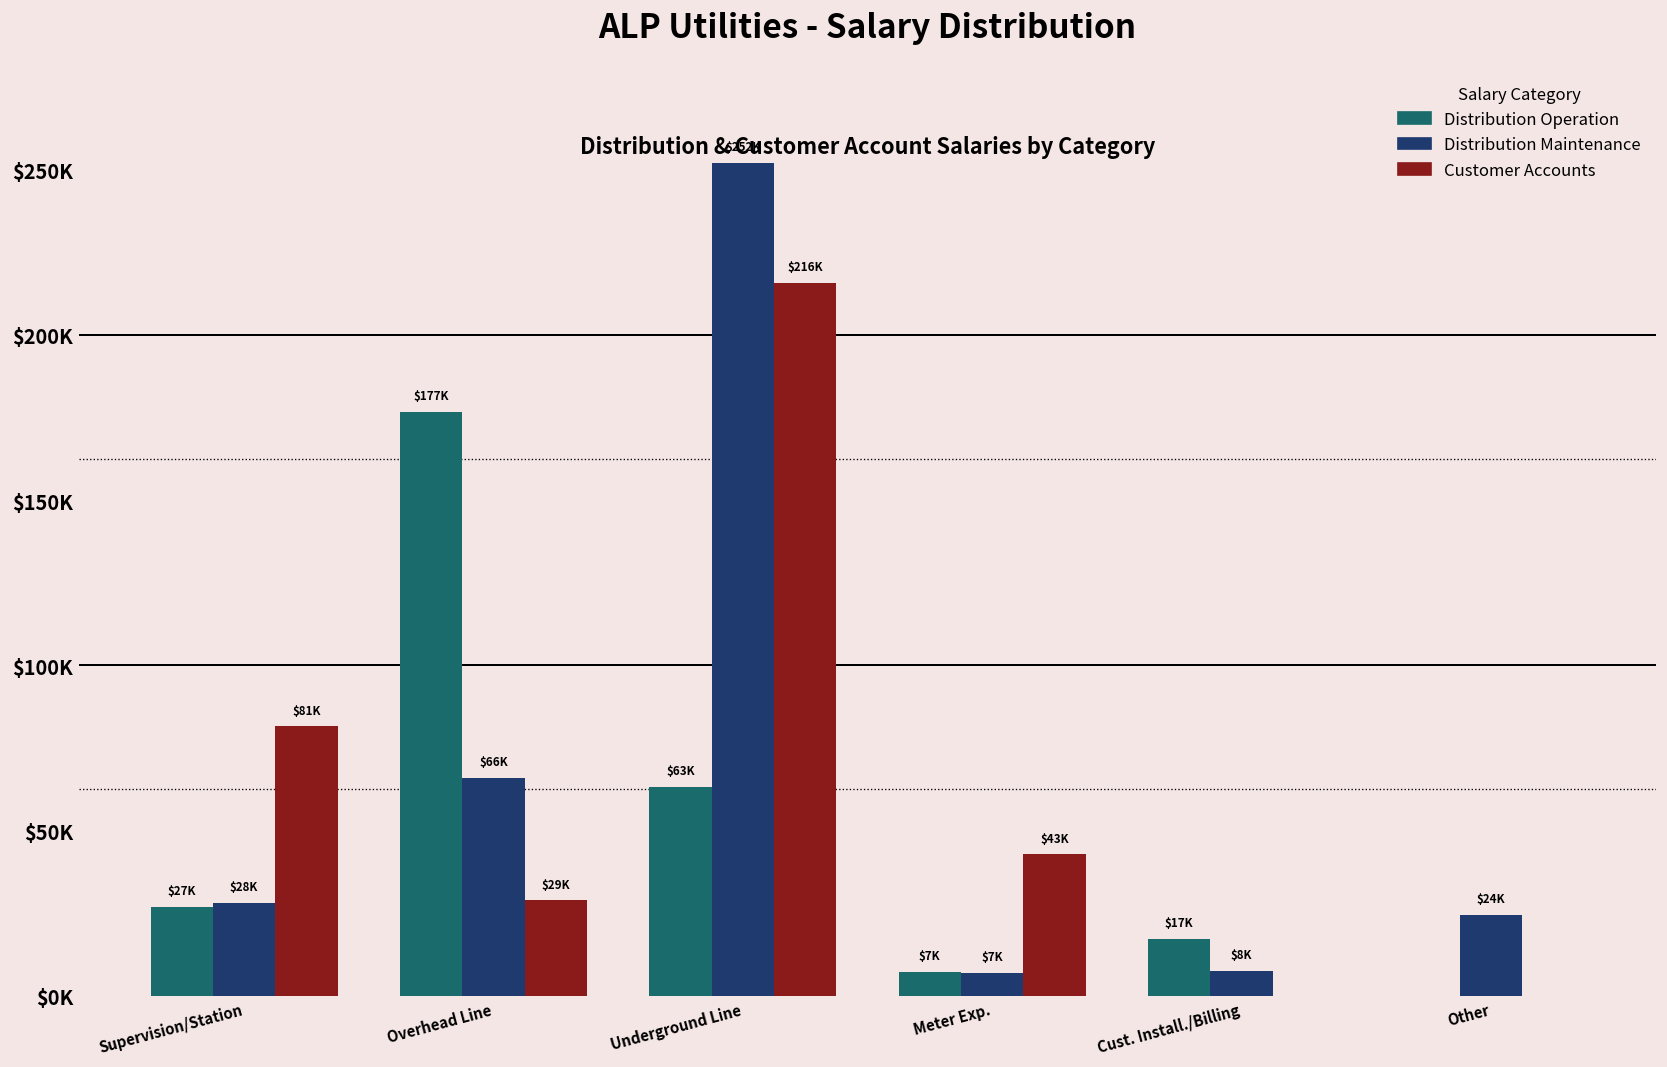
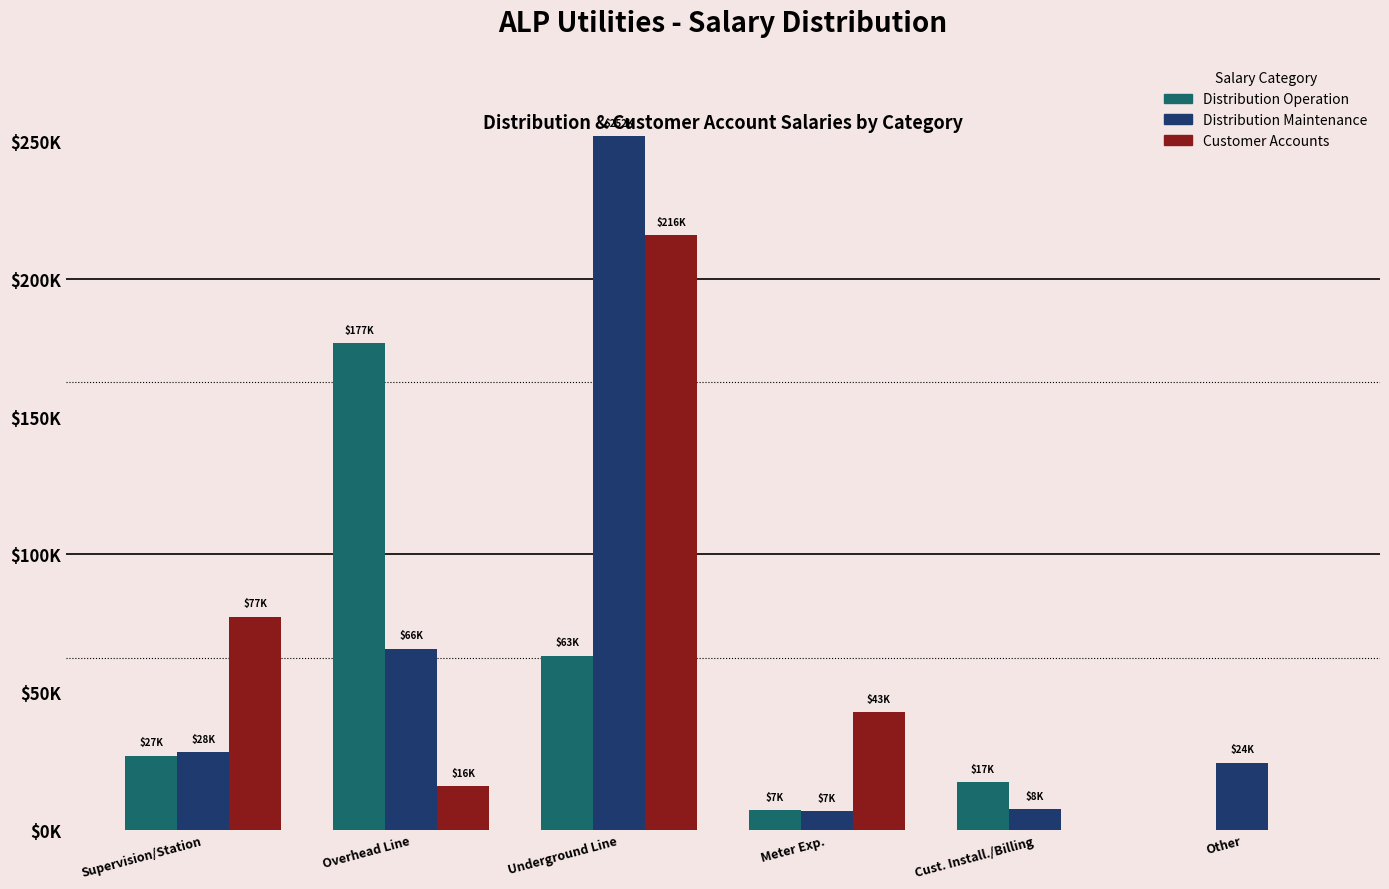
  {
    "Customer Accounts": {
-     "Supervision/Station": "$81K",
-     "Overhead Line": "$29K",
+     "Supervision/Station": "$77K",
+     "Overhead Line": "$16K",
      "Underground Line": "$216K",
      "Meter Exp.": "$43K"
    }
  }
